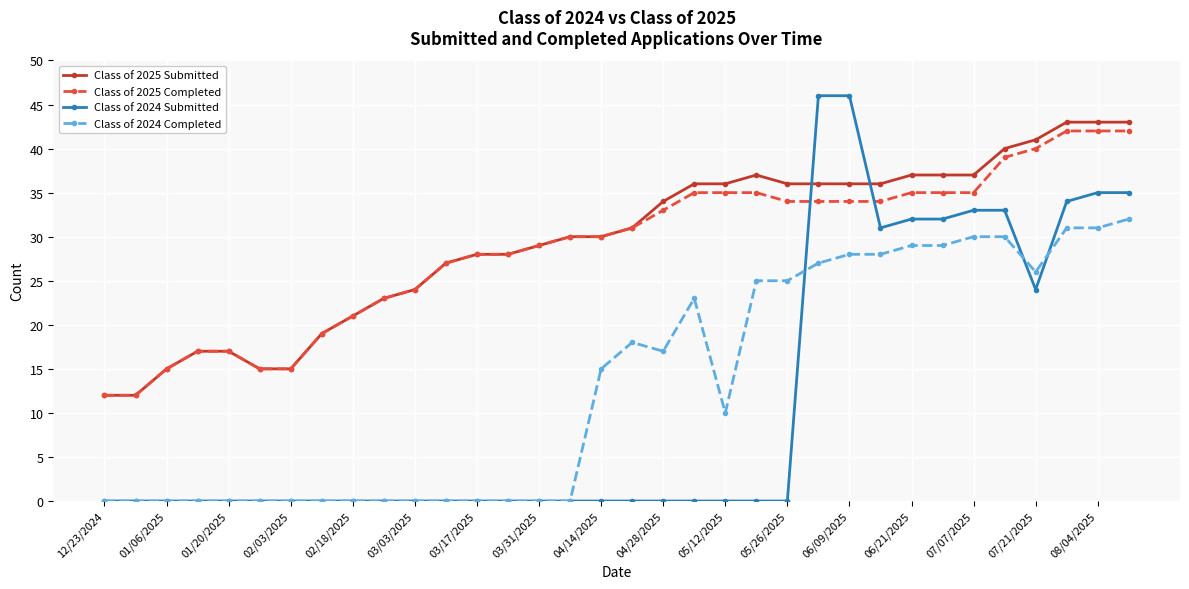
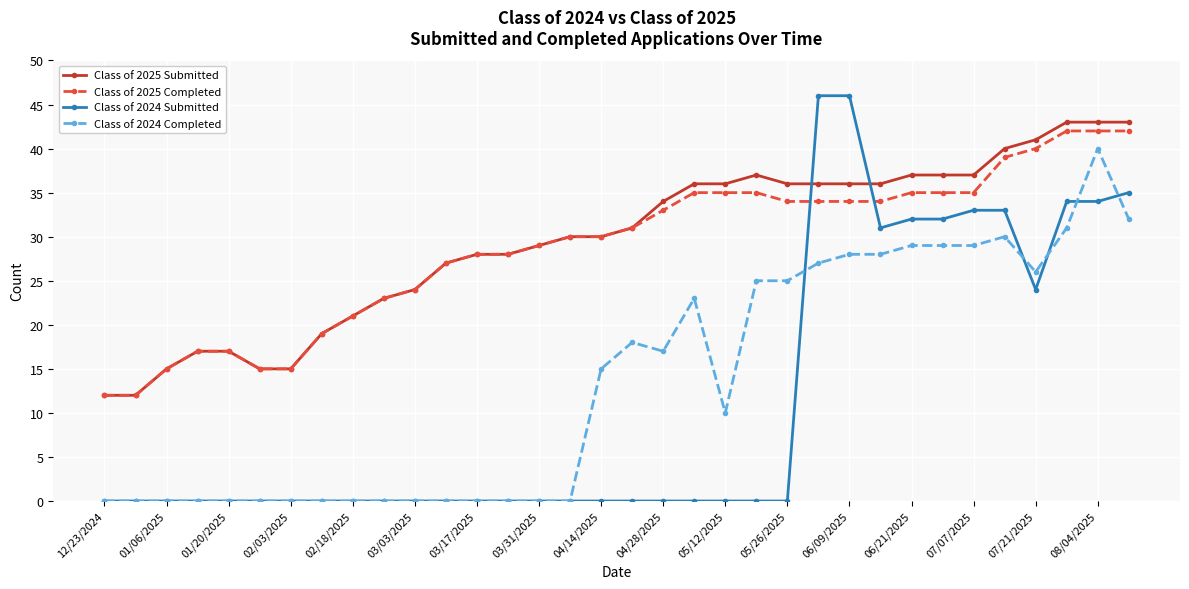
  {
    "Class of 2024 Submitted": {
      "04/14/2025": 0,
      "04/28/2025": 0,
      "05/12/2025": 0,
      "05/26/2025": 0,
      "06/09/2025": 46,
      "06/21/2025": 32,
      "07/07/2025": 33,
      "07/21/2025": 24,
-     "08/04/2025": 35
+     "08/04/2025": 34
    },
    "Class of 2024 Completed": {
      "04/14/2025": 15,
      "04/28/2025": 17,
      "05/12/2025": 10,
      "05/26/2025": 25,
      "06/09/2025": 28,
      "06/21/2025": 29,
-     "07/07/2025": 30,
+     "07/07/2025": 29,
      "07/21/2025": 26,
-     "08/04/2025": 31
+     "08/04/2025": 40
    }
  }
